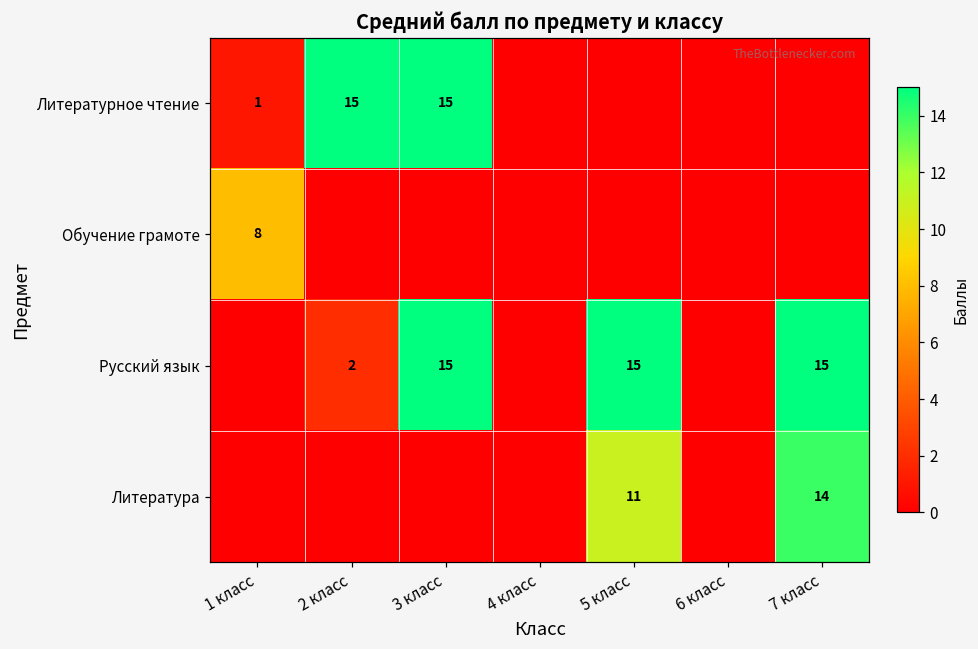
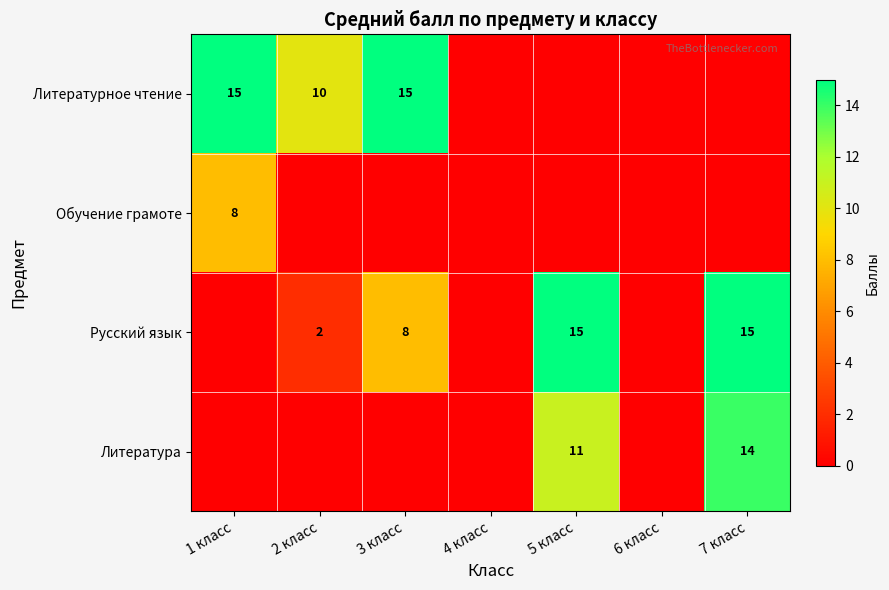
  {
    "Литературное чтение": {
-     "1 класс": 1,
-     "2 класс": 15,
+     "1 класс": 15,
+     "2 класс": 10,
      "3 класс": 15
    },
    "Обучение грамоте": {
      "1 класс": 8
    },
    "Русский язык": {
      "2 класс": 2,
-     "3 класс": 15,
+     "3 класс": 8,
      "5 класс": 15,
      "7 класс": 15
    },
    "Литература": {
      "5 класс": 11,
      "7 класс": 14
    }
  }
